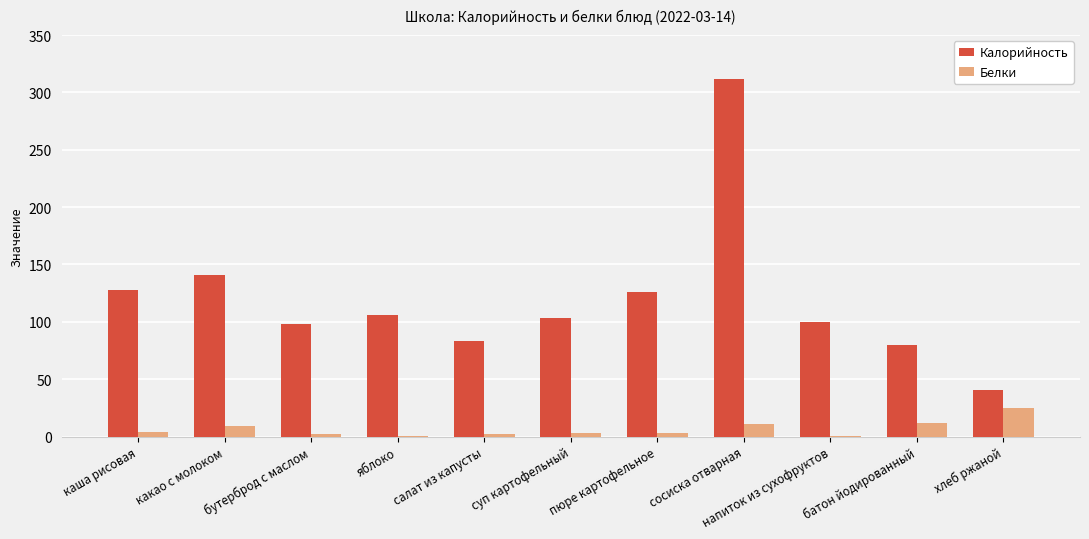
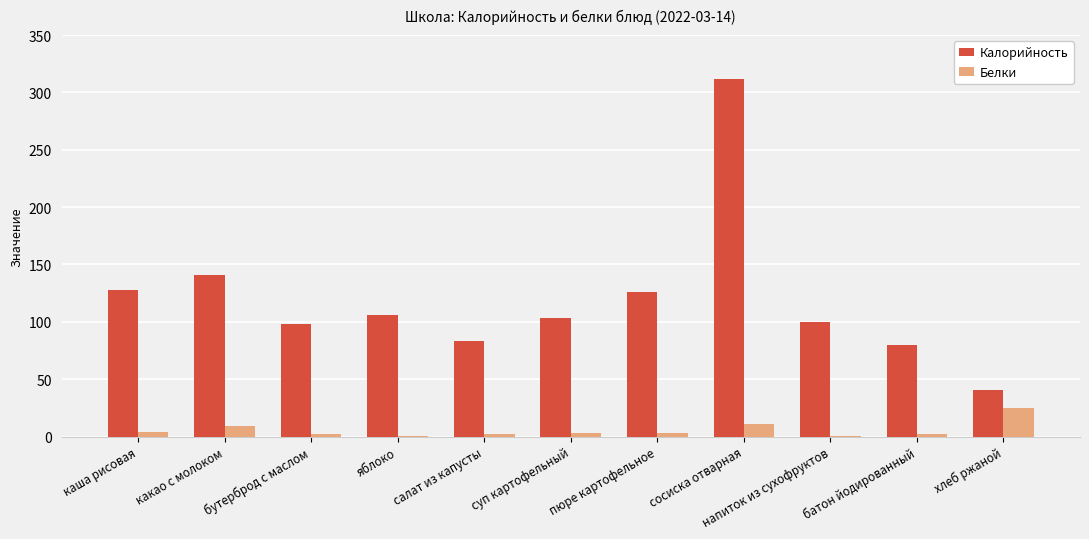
  {
    "Калорийность": {
      "каша рисовая": 128,
      "какао с молоком": 141,
      "бутерброд с маслом": 98,
      "яблоко": 106,
      "салат из капусты": 84,
      "суп картофельный": 103,
      "пюре картофельное": 126,
      "сосиска отварная": 312,
      "напиток из сухофруктов": 100,
      "батон йодированный": 80,
      "хлеб ржаной": 41
    },
    "Белки": {
      "каша рисовая": 4,
      "какао с молоком": 9,
      "суп картофельный": 3,
      "пюре картофельное": 3,
      "сосиска отварная": 11,
-     "батон йодированный": 12,
+     "батон йодированный": 2,
      "хлеб ржаной": 25
    }
  }
